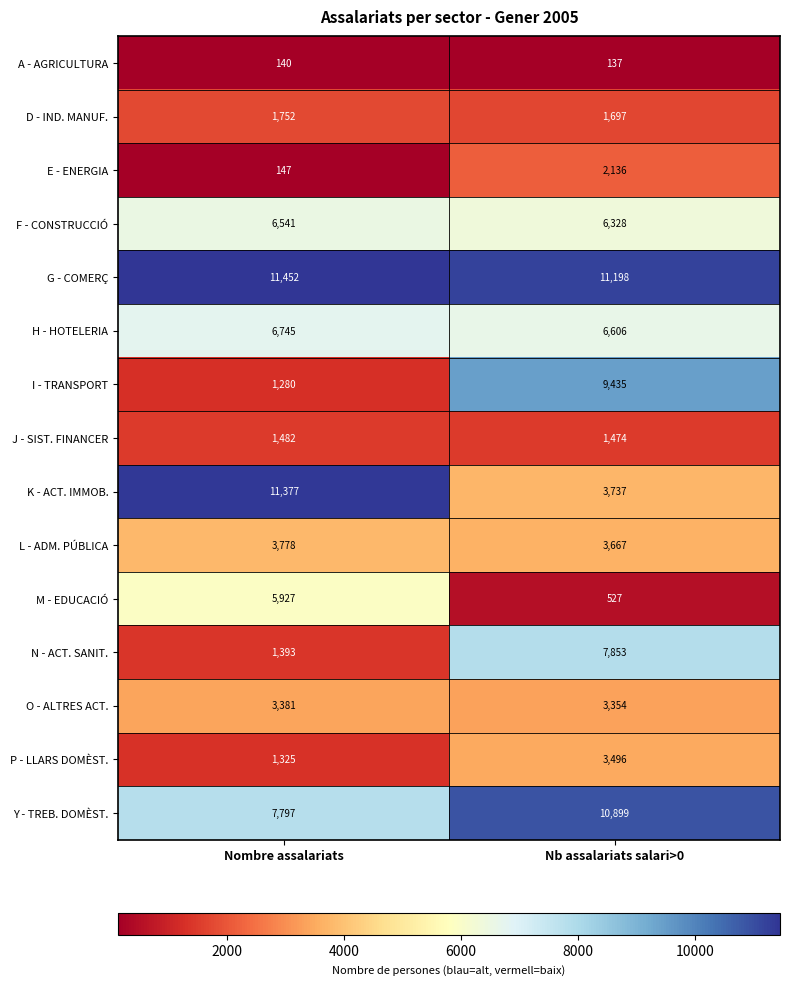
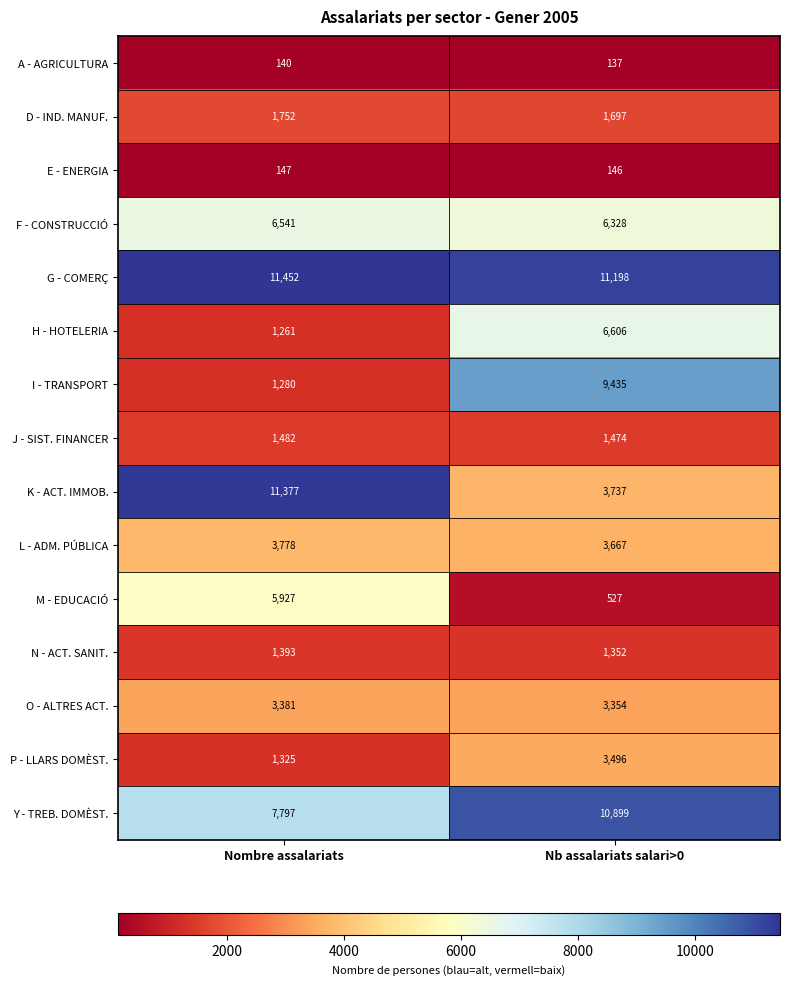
  {
    "A - AGRICULTURA": {
      "Nombre assalariats": "140",
      "Nb assalariats salari>0": "137"
    },
    "D - IND. MANUF.": {
      "Nombre assalariats": "1,752",
      "Nb assalariats salari>0": "1,697"
    },
    "E - ENERGIA": {
      "Nombre assalariats": "147",
-     "Nb assalariats salari>0": "2,136"
+     "Nb assalariats salari>0": "146"
    },
    "F - CONSTRUCCIÓ": {
      "Nombre assalariats": "6,541",
      "Nb assalariats salari>0": "6,328"
    },
    "G - COMERÇ": {
      "Nombre assalariats": "11,452",
      "Nb assalariats salari>0": "11,198"
    },
    "H - HOTELERIA": {
-     "Nombre assalariats": "6,745",
+     "Nombre assalariats": "1,261",
      "Nb assalariats salari>0": "6,606"
    },
    "I - TRANSPORT": {
      "Nombre assalariats": "1,280",
      "Nb assalariats salari>0": "9,435"
    },
    "J - SIST. FINANCER": {
      "Nombre assalariats": "1,482",
      "Nb assalariats salari>0": "1,474"
    },
    "K - ACT. IMMOB.": {
      "Nombre assalariats": "11,377",
      "Nb assalariats salari>0": "3,737"
    },
    "L - ADM. PÚBLICA": {
      "Nombre assalariats": "3,778",
      "Nb assalariats salari>0": "3,667"
    },
    "M - EDUCACIÓ": {
      "Nombre assalariats": "5,927",
      "Nb assalariats salari>0": "527"
    },
    "N - ACT. SANIT.": {
      "Nombre assalariats": "1,393",
-     "Nb assalariats salari>0": "7,853"
+     "Nb assalariats salari>0": "1,352"
    },
    "O - ALTRES ACT.": {
      "Nombre assalariats": "3,381",
      "Nb assalariats salari>0": "3,354"
    },
    "P - LLARS DOMÈST.": {
      "Nombre assalariats": "1,325",
      "Nb assalariats salari>0": "3,496"
    },
    "Y - TREB. DOMÈST.": {
      "Nombre assalariats": "7,797",
      "Nb assalariats salari>0": "10,899"
    }
  }
